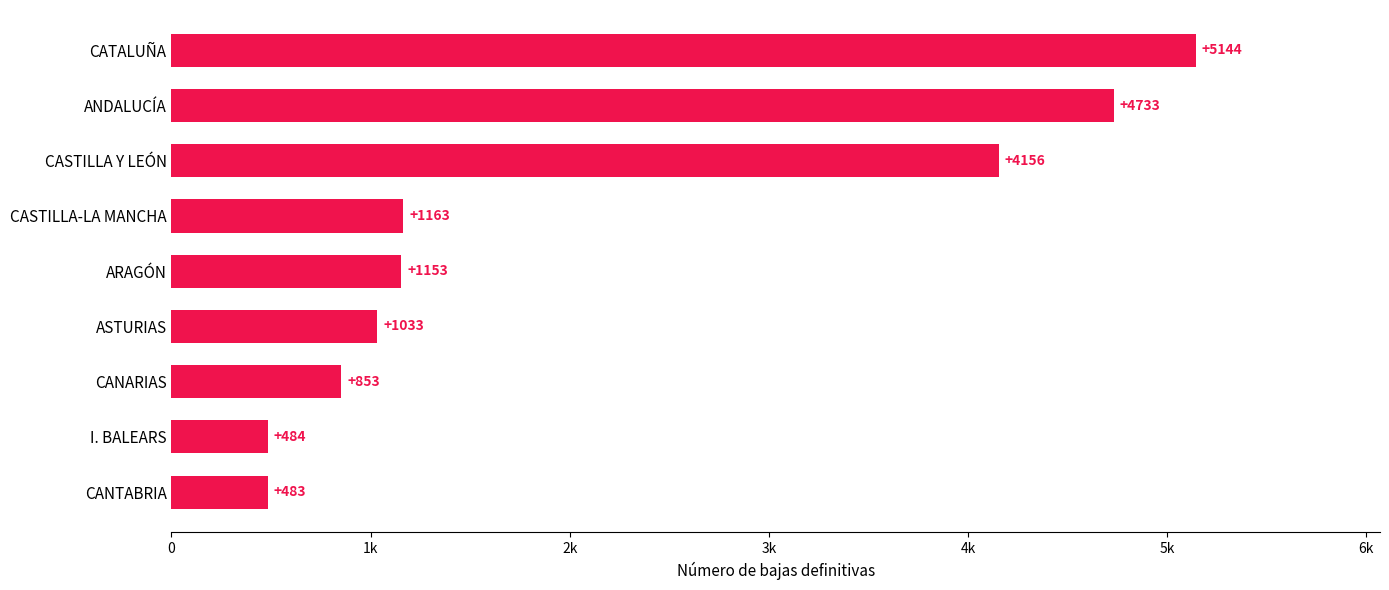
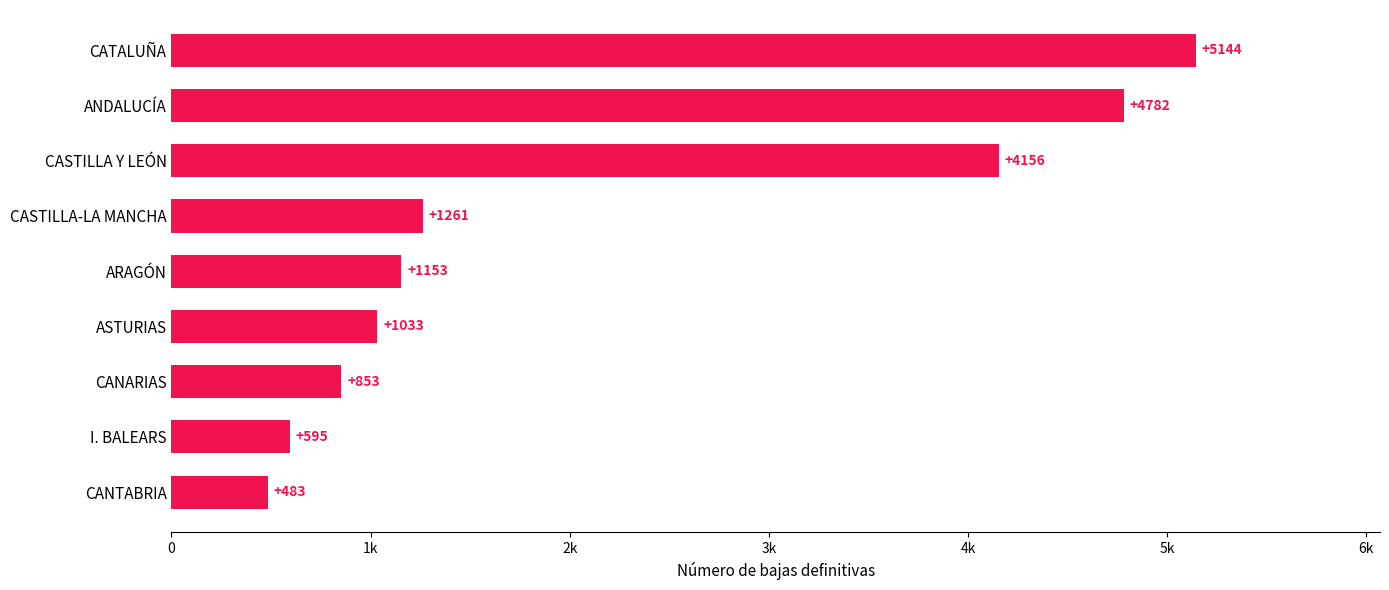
  {
    "CATALUÑA": "+5144",
-   "ANDALUCÍA": "+4733",
+   "ANDALUCÍA": "+4782",
    "CASTILLA Y LEÓN": "+4156",
-   "CASTILLA-LA MANCHA": "+1163",
+   "CASTILLA-LA MANCHA": "+1261",
    "ARAGÓN": "+1153",
    "ASTURIAS": "+1033",
    "CANARIAS": "+853",
-   "I. BALEARS": "+484",
+   "I. BALEARS": "+595",
    "CANTABRIA": "+483"
  }
